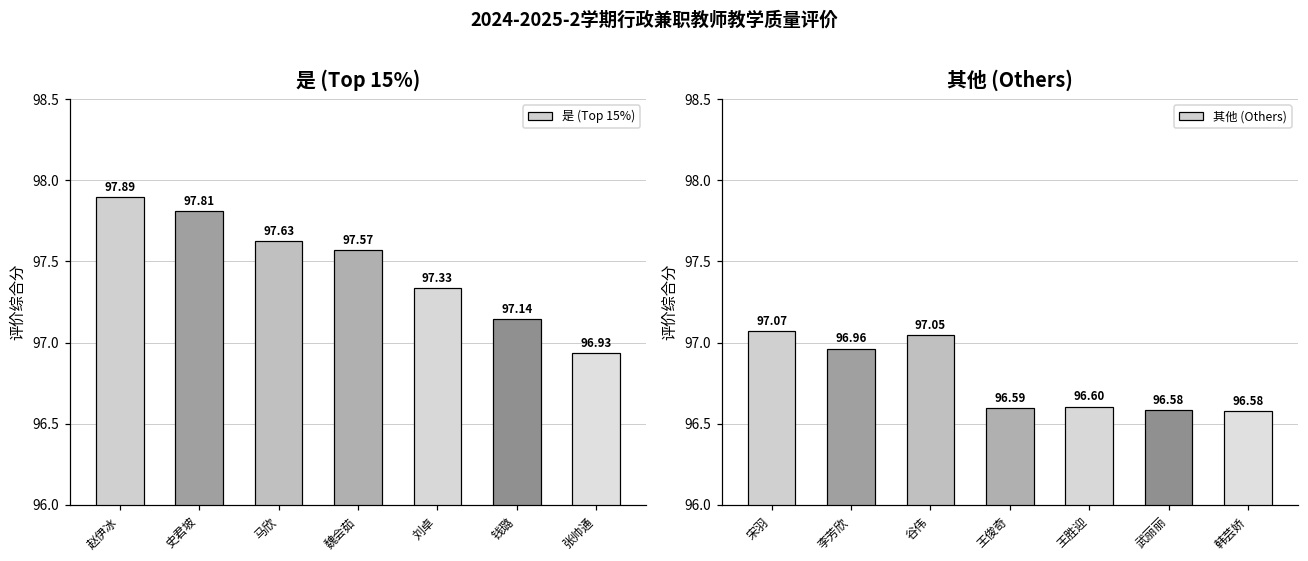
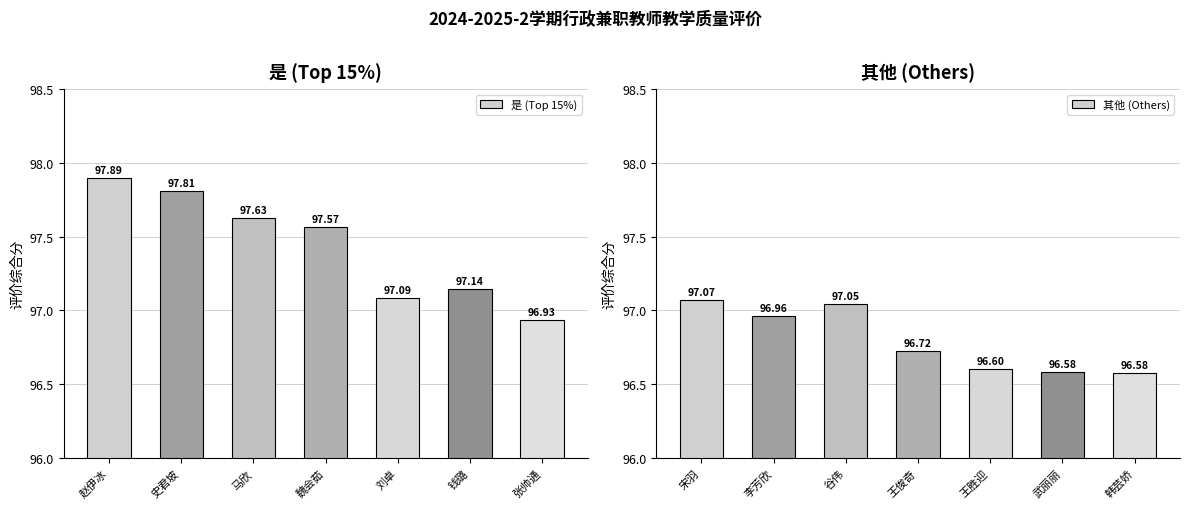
  {
    "是 (Top 15%)": {
      "赵伊冰": 97.89,
      "史君坡": 97.81,
      "马欣": 97.63,
      "魏会茹": 97.57,
-     "刘卓": 97.33,
+     "刘卓": 97.09,
      "钱璐": 97.14,
      "张帅通": 96.93
    },
    "其他 (Others)": {
      "宋羽": 97.07,
      "李芳欣": 96.96,
      "谷伟": 97.05,
-     "王俊奇": 96.59,
+     "王俊奇": 96.72,
      "王胜迎": 96.60,
      "武丽丽": 96.58,
      "韩芸娇": 96.58
    }
  }
